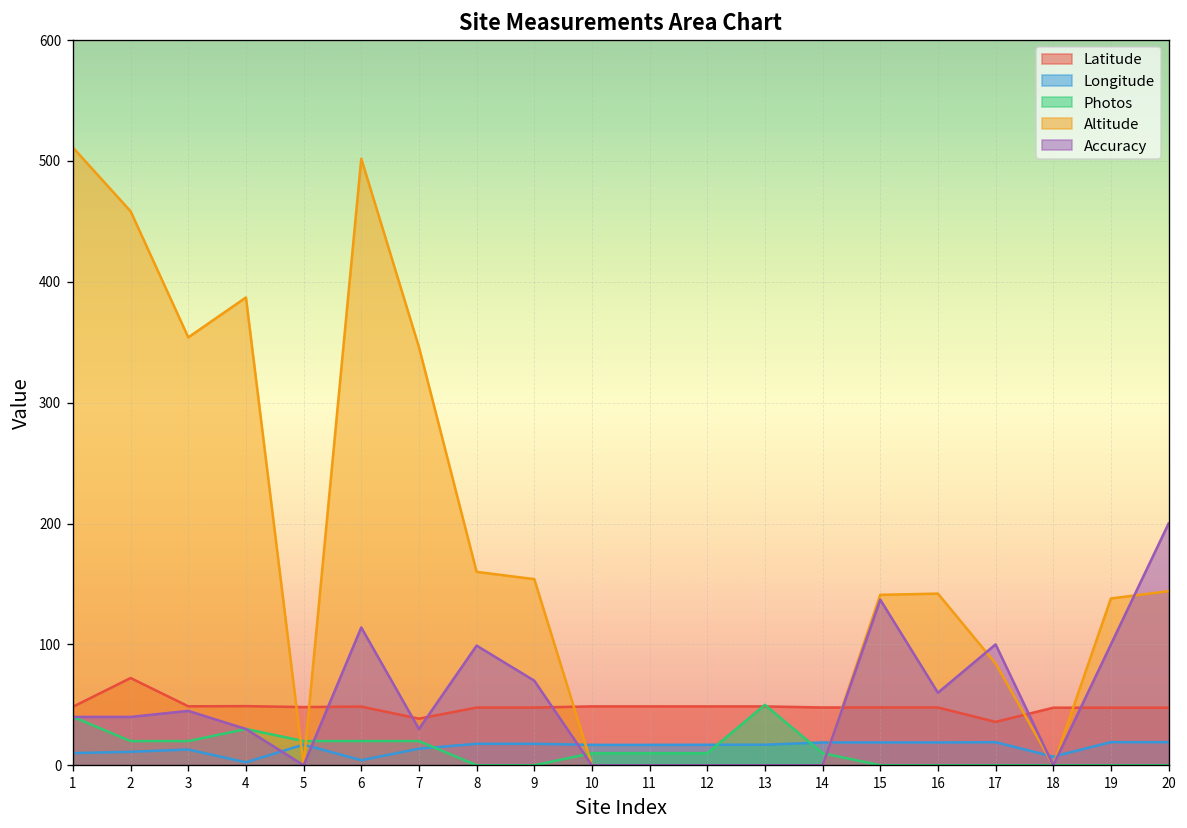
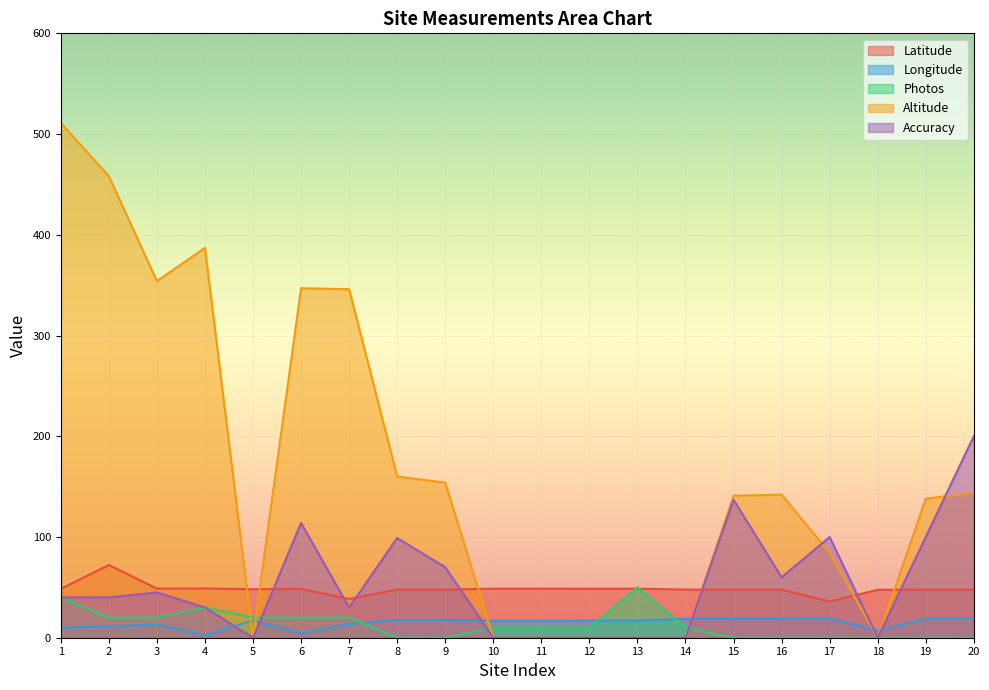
  {
    "Latitude": {
      "1": 48,
      "2": 72,
      "3": 49,
      "4": 49,
      "5": 48,
      "6": 49,
      "7": 39,
      "8": 48,
      "9": 48,
      "10": 49,
      "11": 49,
      "12": 49,
      "14": 48,
      "15": 48,
      "16": 48,
      "17": 36,
      "18": 48,
      "19": 48,
      "20": 48
    },
    "Longitude": {
      "1": 10,
      "2": 11,
      "3": 13,
      "4": 2,
      "5": 17,
      "6": 4,
      "7": 14,
      "8": 18,
      "9": 18,
      "10": 17,
      "11": 17,
      "12": 17,
      "13": 17,
      "14": 19,
      "15": 19,
      "16": 19,
      "17": 19,
      "18": 7,
      "19": 19,
      "20": 19
    },
    "Photos": {
      "2": 20,
      "3": 20,
      "5": 20,
      "6": 20,
      "7": 20,
      "8": 0,
      "9": 0,
      "10": 10,
      "11": 10,
      "12": 10,
      "14": 10,
      "15": 0,
      "16": 0,
      "17": 0,
      "19": 0,
      "20": 0
    },
    "Altitude": {
      "1": 511,
      "2": 458,
      "3": 354,
      "4": 387,
-     "6": 502,
+     "6": 347,
      "7": 346,
      "8": 160,
      "9": 154,
      "15": 141,
      "16": 142,
      "17": 84,
      "19": 138,
      "20": 144
    },
    "Accuracy": {
      "2": 40,
      "3": 45,
      "6": 114,
      "7": 30,
      "8": 99,
      "9": 70,
      "15": 137,
      "16": 60,
      "17": 100,
      "19": 100,
      "20": 200
    }
  }
